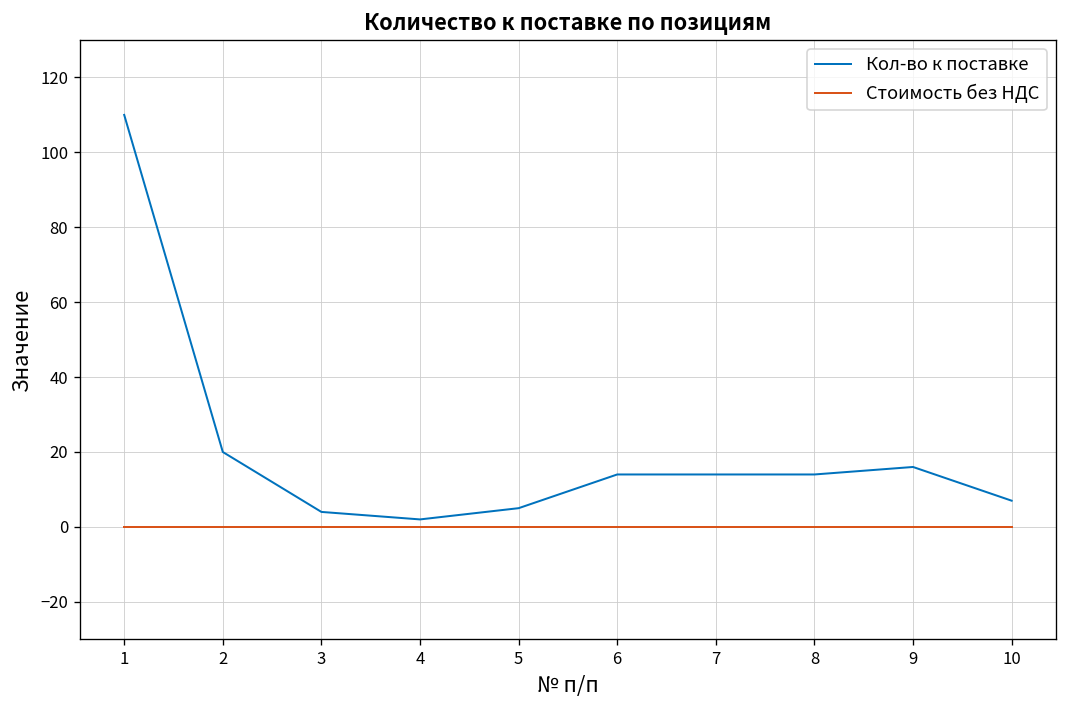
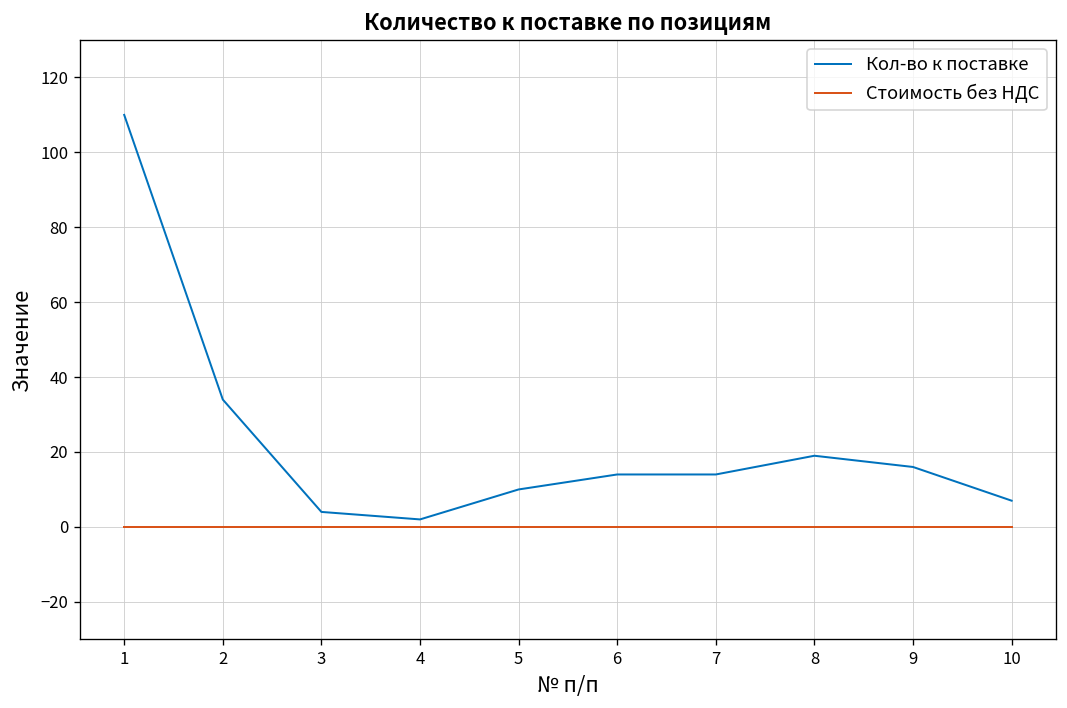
  {
    "Кол-во к поставке": {
      "1": 110,
-     "2": 20,
+     "2": 34,
      "3": 4,
      "4": 2,
-     "5": 5,
+     "5": 10,
      "6": 14,
      "7": 14,
-     "8": 14,
+     "8": 19,
      "9": 16,
      "10": 7
    },
    "Стоимость без НДС": {
      "1": 0,
      "2": 0,
      "3": 0,
      "4": 0,
      "5": 0,
      "6": 0,
      "7": 0,
      "8": 0,
      "9": 0,
      "10": 0
    }
  }
